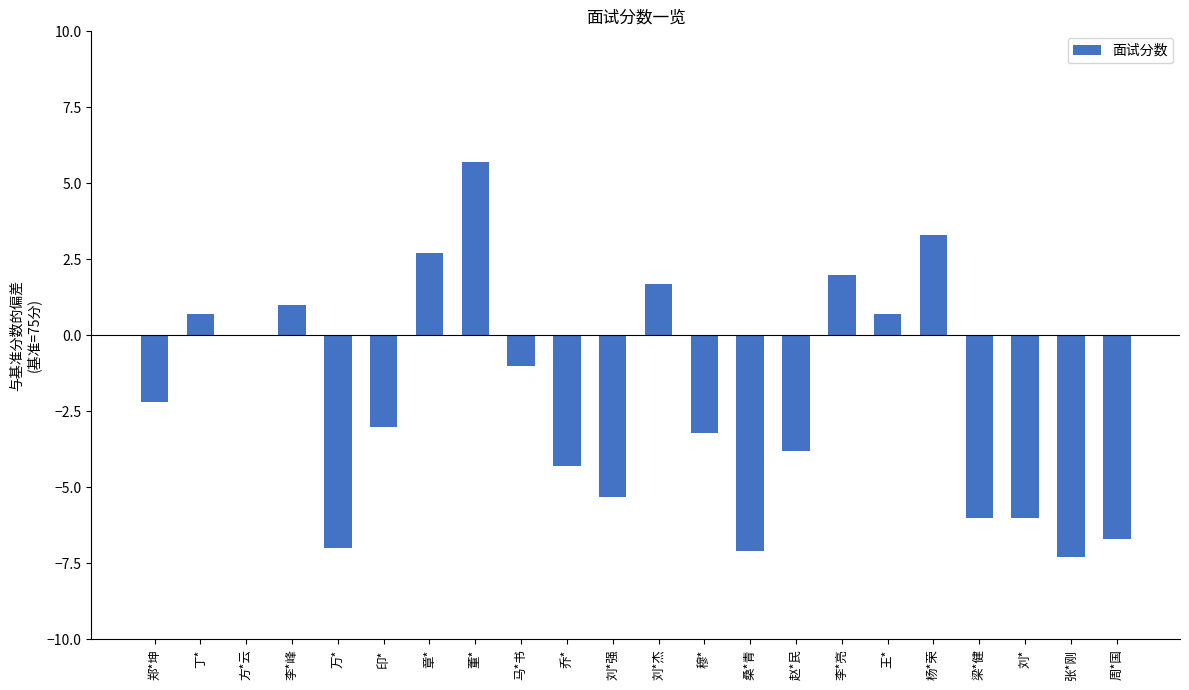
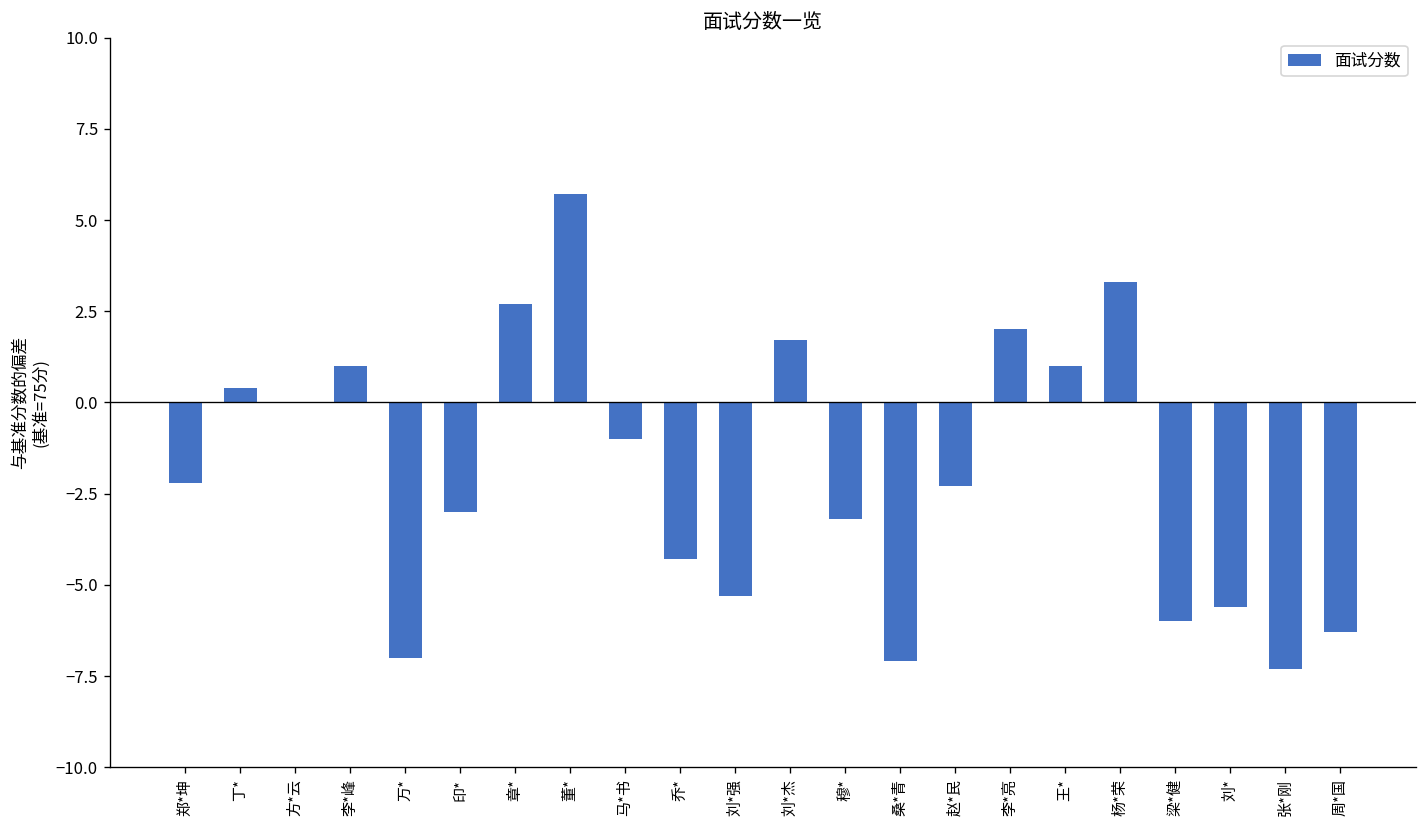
  {
    "郑*坤": -2.2,
-   "丁*": 0.7,
+   "丁*": 0.4,
    "方*云": 0.0,
    "李*峰": 1.0,
    "万*": -7.0,
    "印*": -3.0,
    "章*": 2.7,
    "董*": 5.7,
    "马*书": -1.0,
    "乔*": -4.3,
    "刘*强": -5.3,
    "刘*杰": 1.7,
    "穆*": -3.2,
    "桑*青": -7.1,
-   "赵*民": -3.8,
+   "赵*民": -2.3,
    "李*亮": 2.0,
-   "王*": 0.7,
+   "王*": 1.0,
    "杨*荣": 3.3,
    "梁*健": -6.0,
-   "刘*": -6.0,
+   "刘*": -5.6,
    "张*刚": -7.3,
-   "周*国": -6.7
+   "周*国": -6.3
  }
